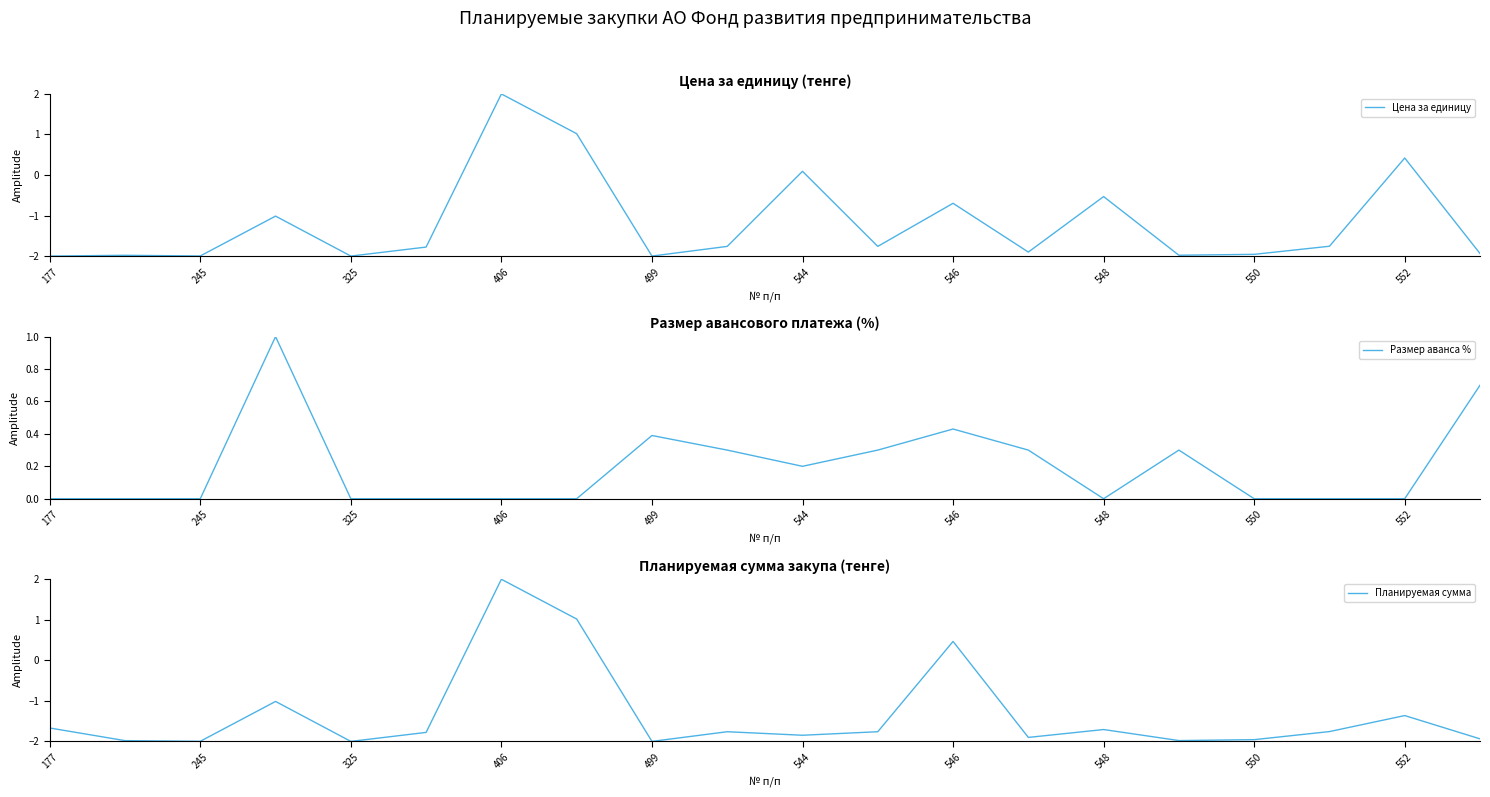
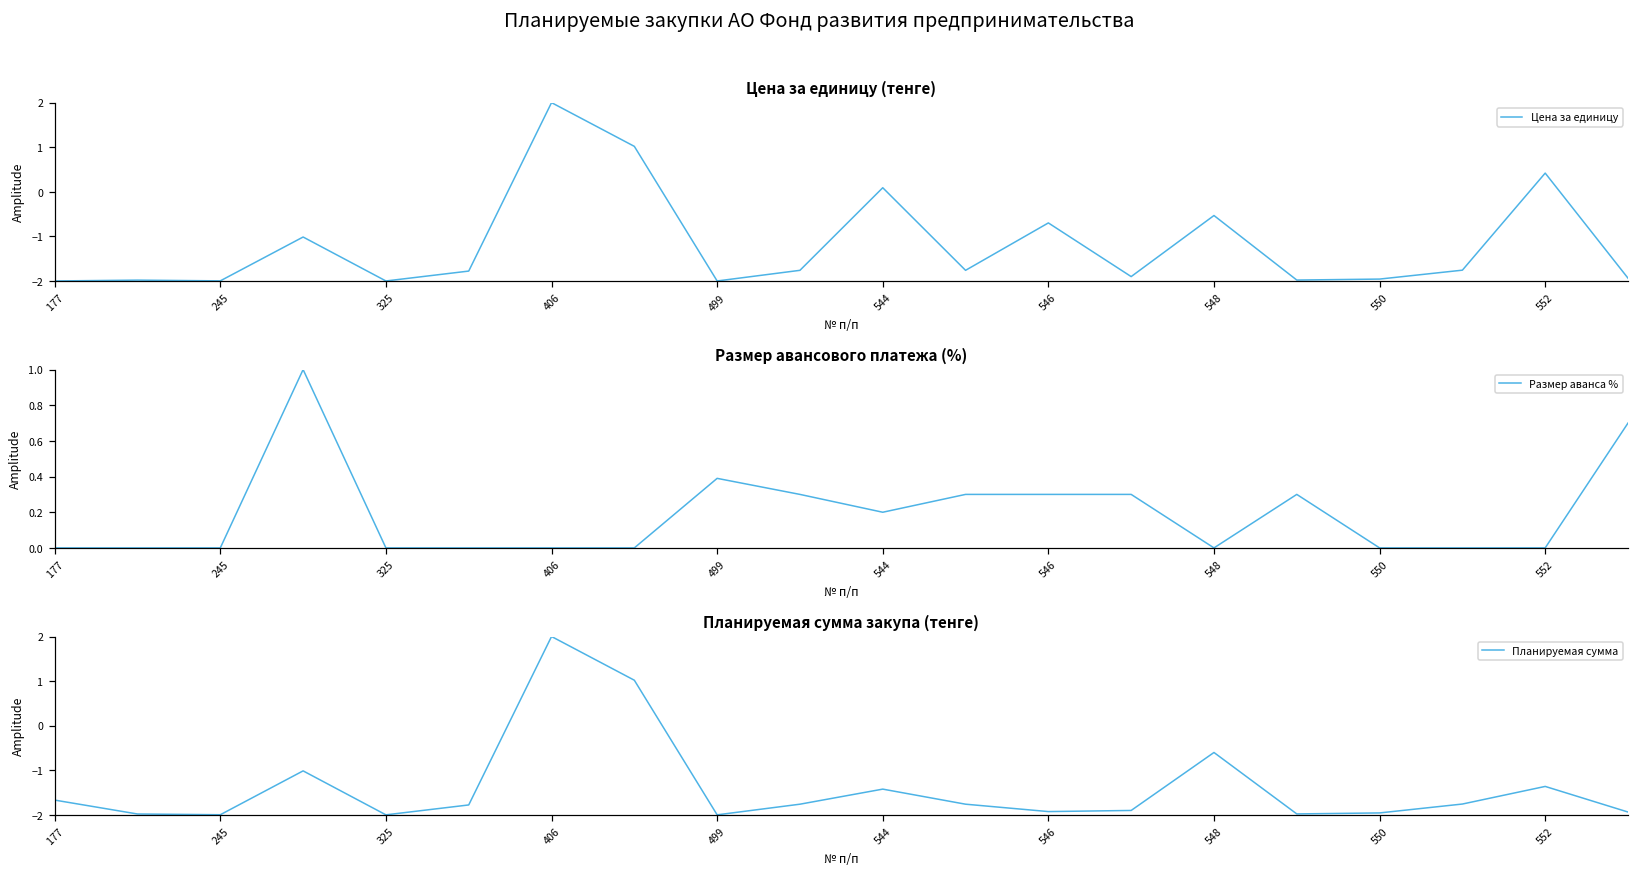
  {
    "Цена за единицу (тенге)": {
      "177": -2.0,
      "245": -2.0,
      "325": -2.0,
      "406": 2.0,
      "499": -2.0,
      "544": 0.1,
      "546": -0.7,
      "548": -0.5,
      "550": -2.0,
      "552": 0.4
    },
    "Размер авансового платежа (%)": {
      "177": 0.00,
      "245": 0.00,
      "325": 0.00,
      "406": 0.00,
      "499": 0.39,
      "544": 0.20,
-     "546": 0.43,
+     "546": 0.30,
      "548": 0.00,
      "550": 0.00,
      "552": 0.00
    },
    "Планируемая сумма закупа (тенге)": {
      "177": -1.7,
      "245": -2.0,
      "325": -2.0,
      "406": 2.0,
      "499": -2.0,
-     "544": -1.8,
-     "546": 0.5,
-     "548": -1.7,
+     "544": -1.4,
+     "546": -1.9,
+     "548": -0.6,
      "550": -2.0,
      "552": -1.4
    }
  }
